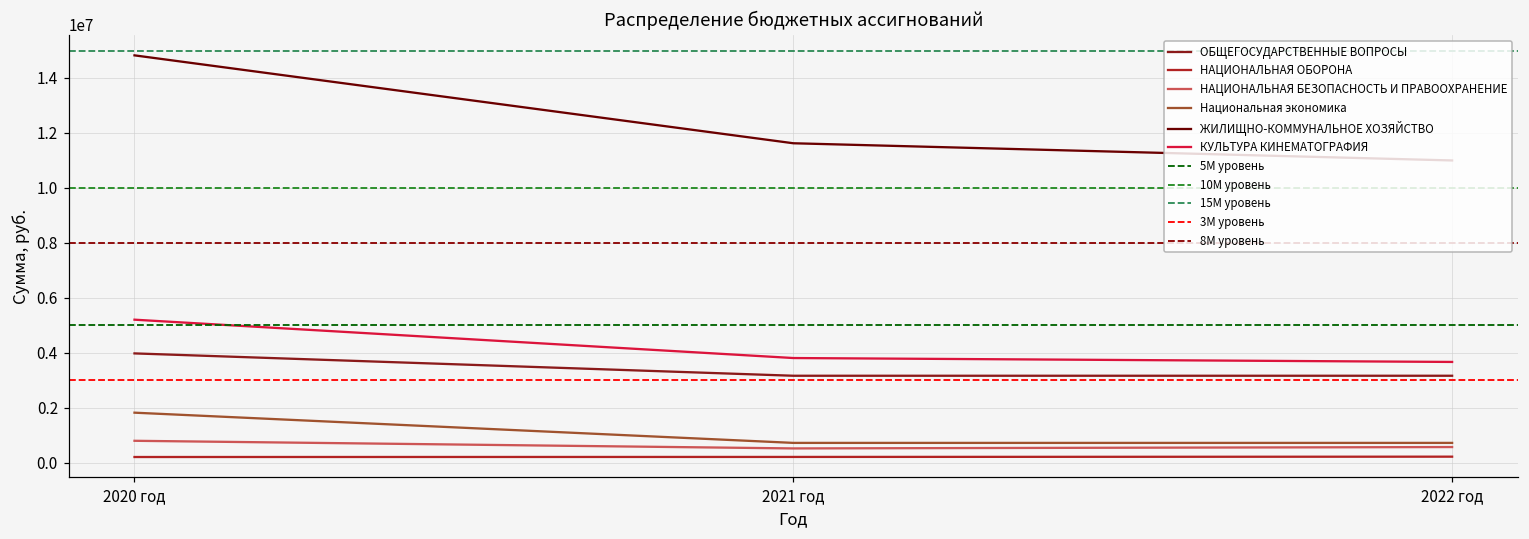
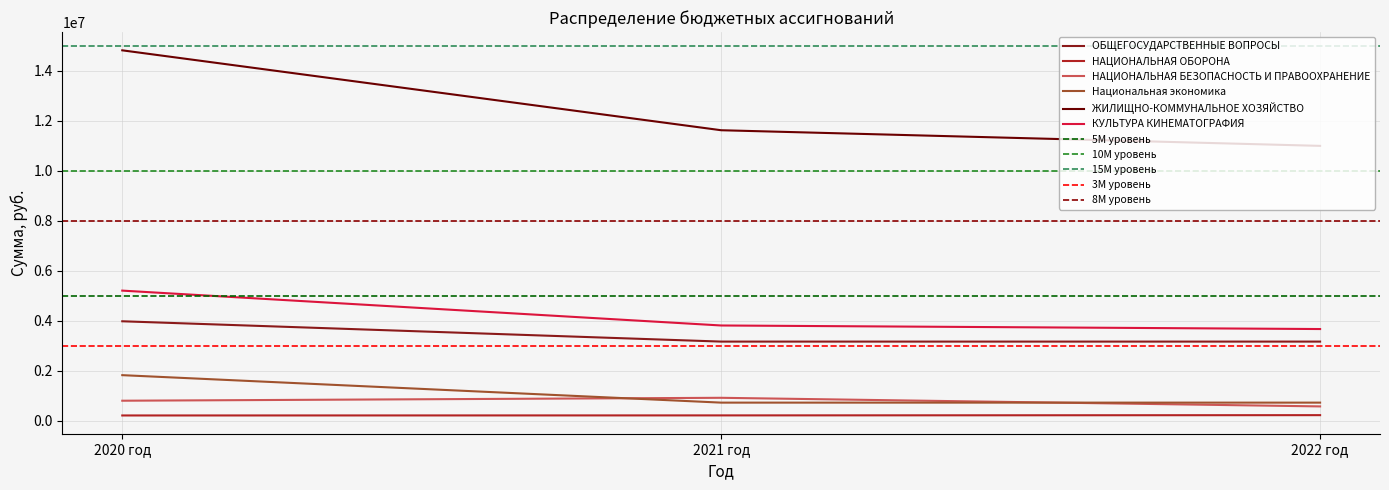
  {
    "НАЦИОНАЛЬНАЯ БЕЗОПАСНОСТЬ И ПРАВООХРАНЕНИЕ": {
      "2020 год": 800000,
-     "2021 год": 500000,
+     "2021 год": 900000,
      "2022 год": 600000
    }
  }
